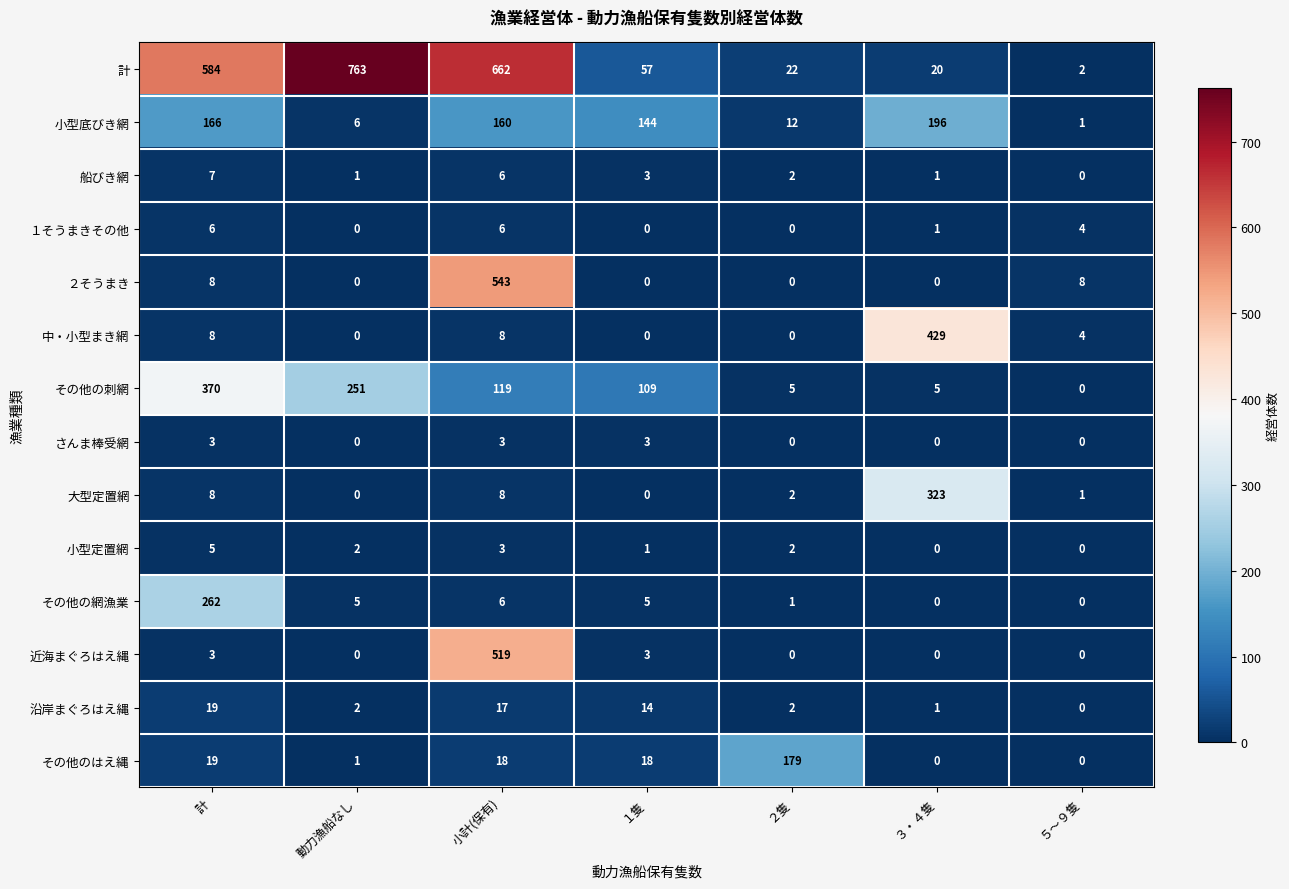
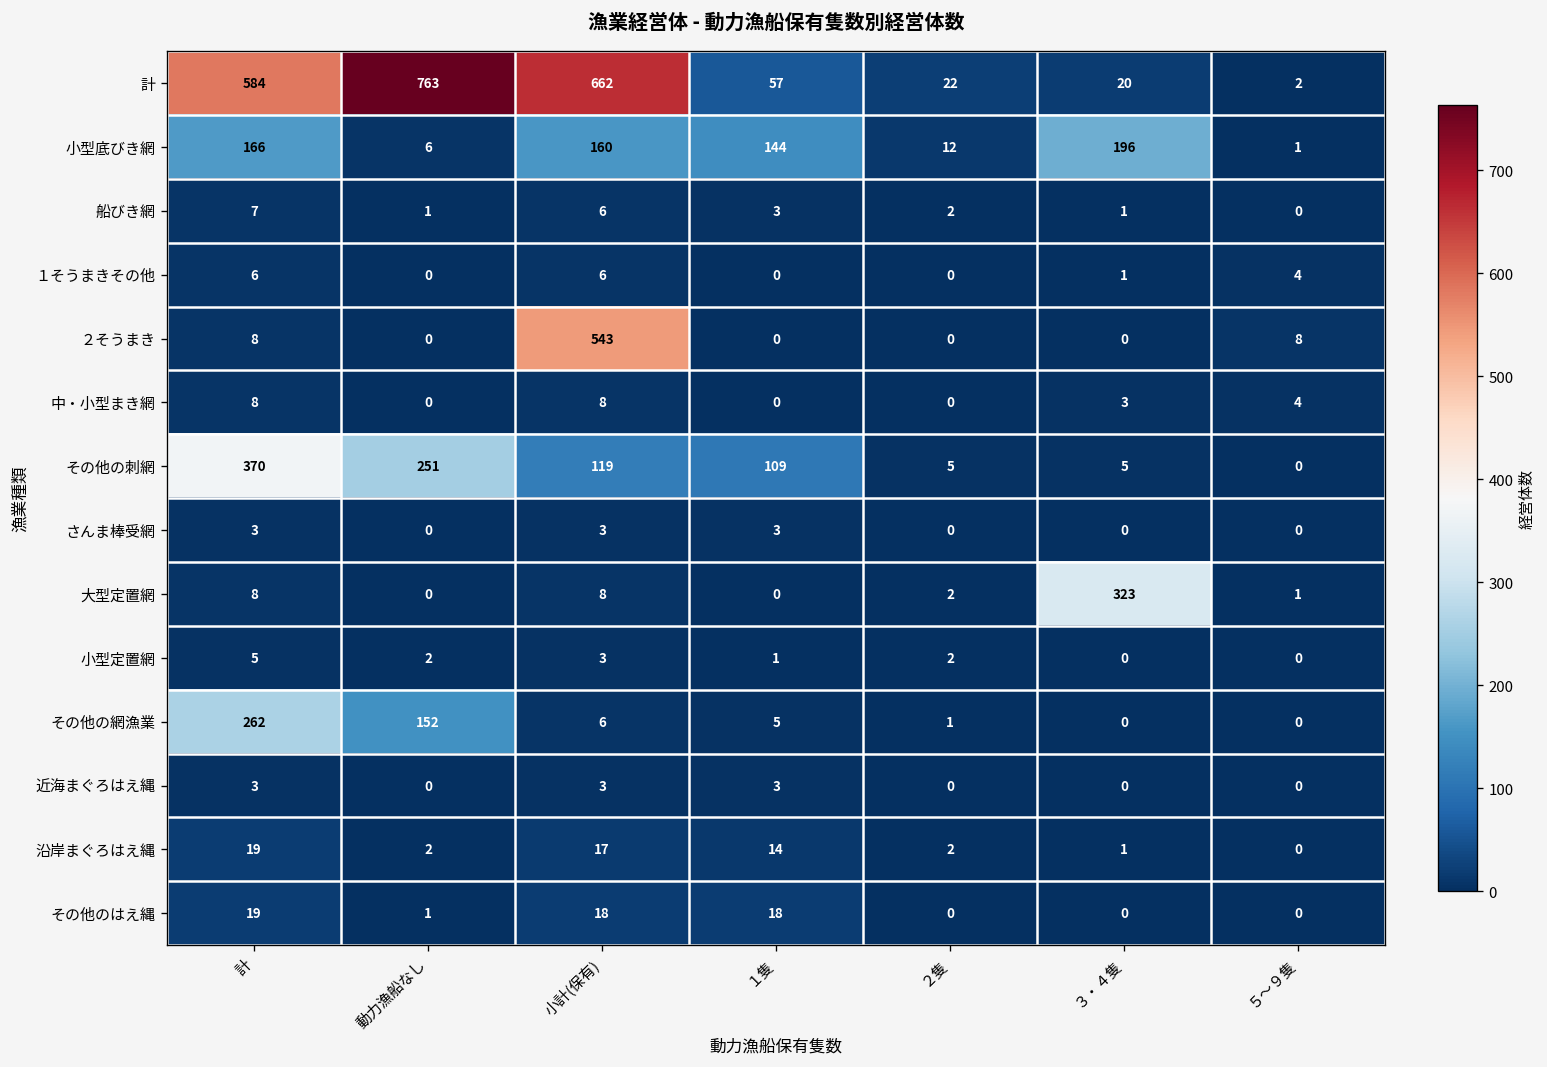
  {
    "計": {
      "計": 584,
      "動力漁船なし": 763,
      "小計(保有)": 662,
      "１隻": 57,
      "２隻": 22,
      "３・４隻": 20,
      "５～９隻": 2
    },
    "小型底びき網": {
      "計": 166,
      "動力漁船なし": 6,
      "小計(保有)": 160,
      "１隻": 144,
      "２隻": 12,
      "３・４隻": 196,
      "５～９隻": 1
    },
    "船びき網": {
      "計": 7,
      "動力漁船なし": 1,
      "小計(保有)": 6,
      "１隻": 3,
      "２隻": 2,
      "３・４隻": 1,
      "５～９隻": 0
    },
    "１そうまきその他": {
      "計": 6,
      "動力漁船なし": 0,
      "小計(保有)": 6,
      "１隻": 0,
      "２隻": 0,
      "３・４隻": 1,
      "５～９隻": 4
    },
    "２そうまき": {
      "計": 8,
      "動力漁船なし": 0,
      "小計(保有)": 543,
      "１隻": 0,
      "２隻": 0,
      "３・４隻": 0,
      "５～９隻": 8
    },
    "中・小型まき網": {
      "計": 8,
      "動力漁船なし": 0,
      "小計(保有)": 8,
      "１隻": 0,
      "２隻": 0,
-     "３・４隻": 429,
+     "３・４隻": 3,
      "５～９隻": 4
    },
    "その他の刺網": {
      "計": 370,
      "動力漁船なし": 251,
      "小計(保有)": 119,
      "１隻": 109,
      "２隻": 5,
      "３・４隻": 5,
      "５～９隻": 0
    },
    "さんま棒受網": {
      "計": 3,
      "動力漁船なし": 0,
      "小計(保有)": 3,
      "１隻": 3,
      "２隻": 0,
      "３・４隻": 0,
      "５～９隻": 0
    },
    "大型定置網": {
      "計": 8,
      "動力漁船なし": 0,
      "小計(保有)": 8,
      "１隻": 0,
      "２隻": 2,
      "３・４隻": 323,
      "５～９隻": 1
    },
    "小型定置網": {
      "計": 5,
      "動力漁船なし": 2,
      "小計(保有)": 3,
      "１隻": 1,
      "２隻": 2,
      "３・４隻": 0,
      "５～９隻": 0
    },
    "その他の網漁業": {
      "計": 262,
-     "動力漁船なし": 5,
+     "動力漁船なし": 152,
      "小計(保有)": 6,
      "１隻": 5,
      "２隻": 1,
      "３・４隻": 0,
      "５～９隻": 0
    },
    "近海まぐろはえ縄": {
      "計": 3,
      "動力漁船なし": 0,
-     "小計(保有)": 519,
+     "小計(保有)": 3,
      "１隻": 3,
      "２隻": 0,
      "３・４隻": 0,
      "５～９隻": 0
    },
    "沿岸まぐろはえ縄": {
      "計": 19,
      "動力漁船なし": 2,
      "小計(保有)": 17,
      "１隻": 14,
      "２隻": 2,
      "３・４隻": 1,
      "５～９隻": 0
    },
    "その他のはえ縄": {
      "計": 19,
      "動力漁船なし": 1,
      "小計(保有)": 18,
      "１隻": 18,
-     "２隻": 179,
+     "２隻": 0,
      "３・４隻": 0,
      "５～９隻": 0
    }
  }
